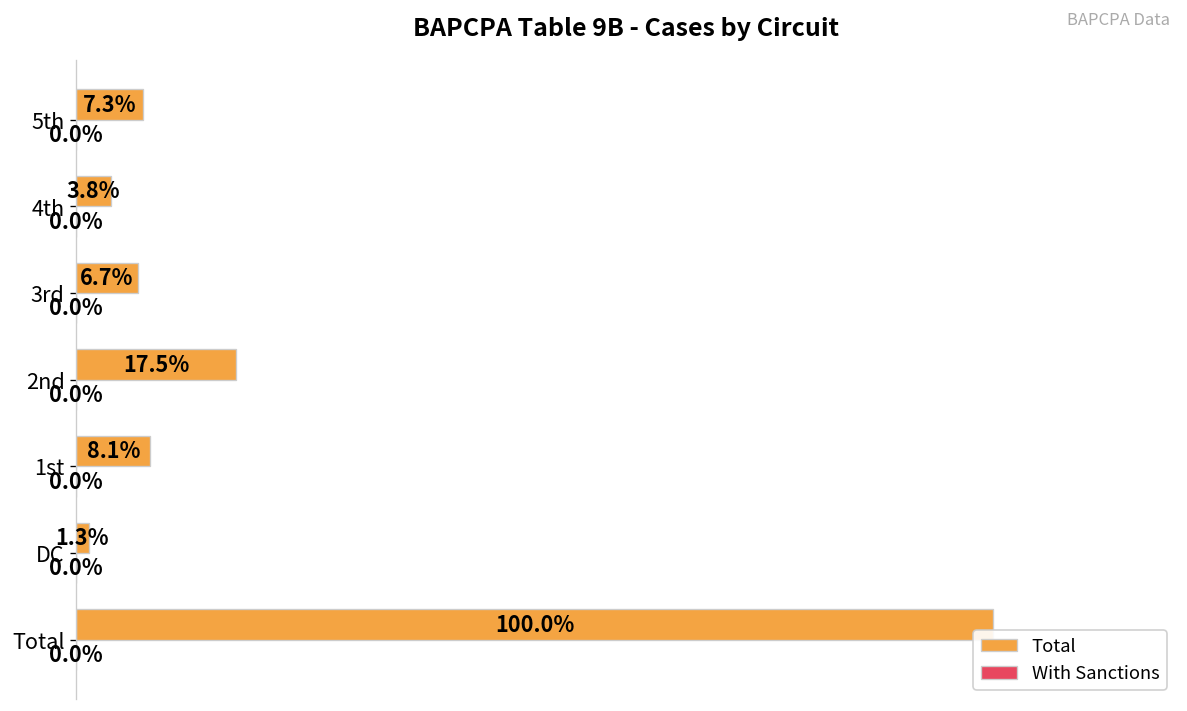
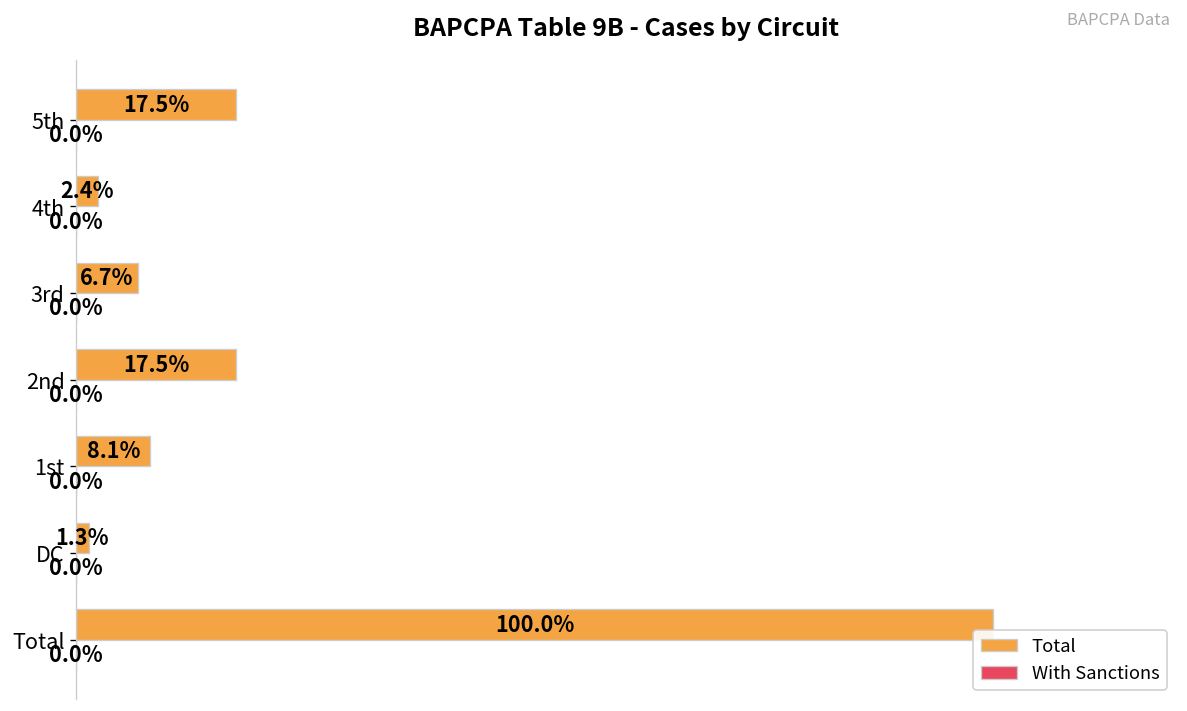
  {
    "Total": {
-     "5th": "7.3%",
-     "4th": "3.8%",
+     "5th": "17.5%",
+     "4th": "2.4%",
      "3rd": "6.7%",
      "2nd": "17.5%",
      "1st": "8.1%",
      "DC": "1.3%",
      "Total": "100.0%"
    },
    "With Sanctions": {
      "5th": "0.0%",
      "4th": "0.0%",
      "3rd": "0.0%",
      "2nd": "0.0%",
      "1st": "0.0%",
      "DC": "0.0%",
      "Total": "0.0%"
    }
  }
